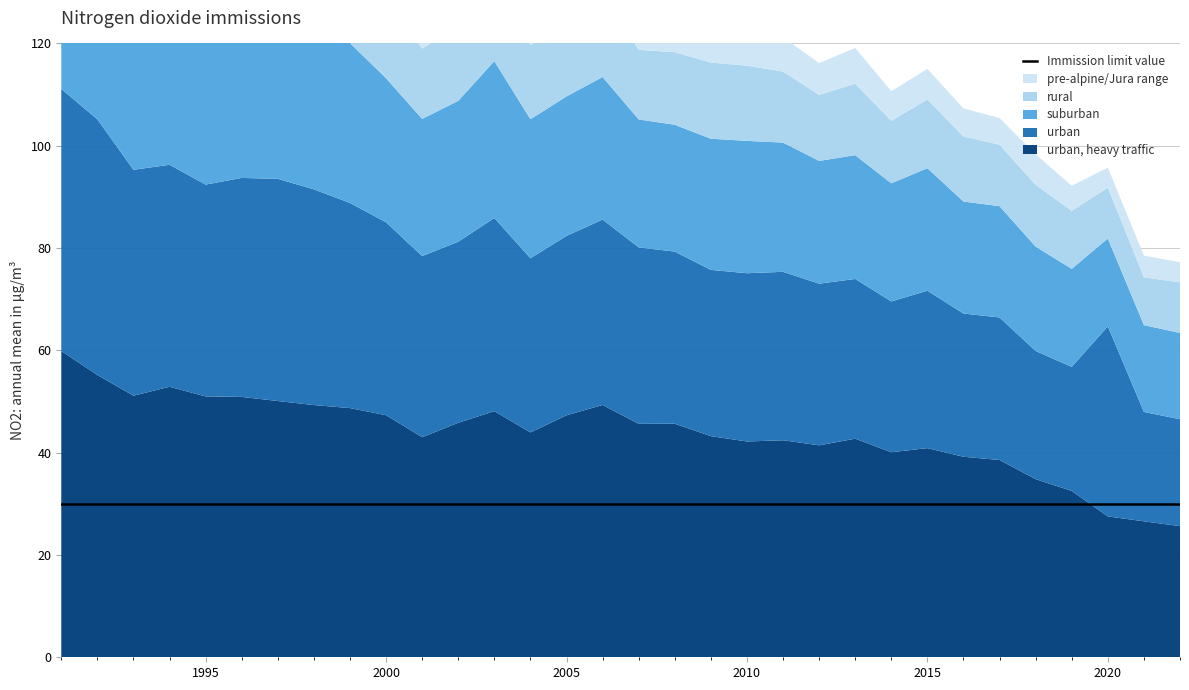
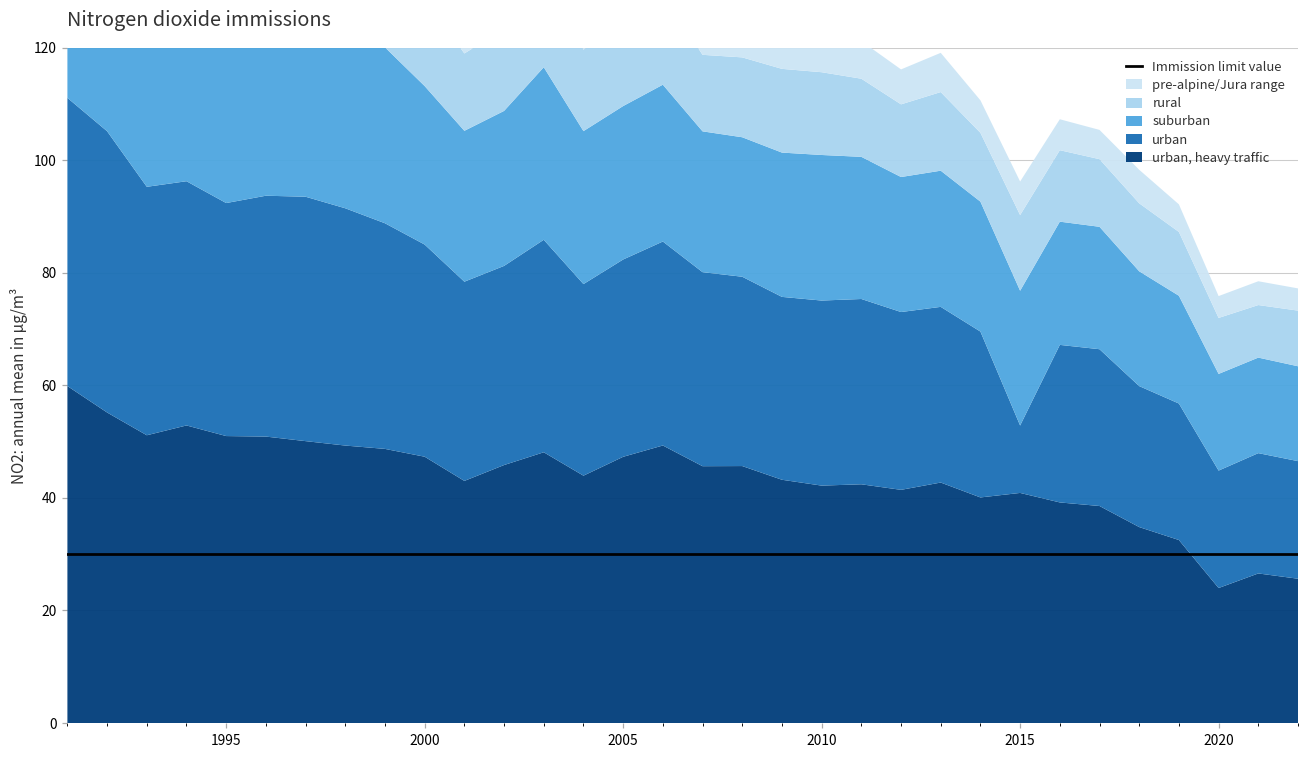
  {
    "Immission limit value": {
      "1995": 30,
      "2000": 30,
      "2005": 30,
      "2010": 30,
      "2015": 30,
      "2020": 30
    },
    "urban, heavy traffic": {
      "1995": 51,
      "2000": 47,
      "2005": 47,
      "2010": 42,
      "2015": 41,
-     "2020": 28
+     "2020": 24
    },
    "urban": {
      "1995": 41,
      "2000": 38,
      "2005": 35,
      "2010": 33,
-     "2015": 31,
-     "2020": 37
+     "2015": 12,
+     "2020": 21
    },
    "suburban": {
      "2000": 28,
      "2005": 27,
      "2010": 26,
      "2015": 24,
      "2020": 17
    }
  }
